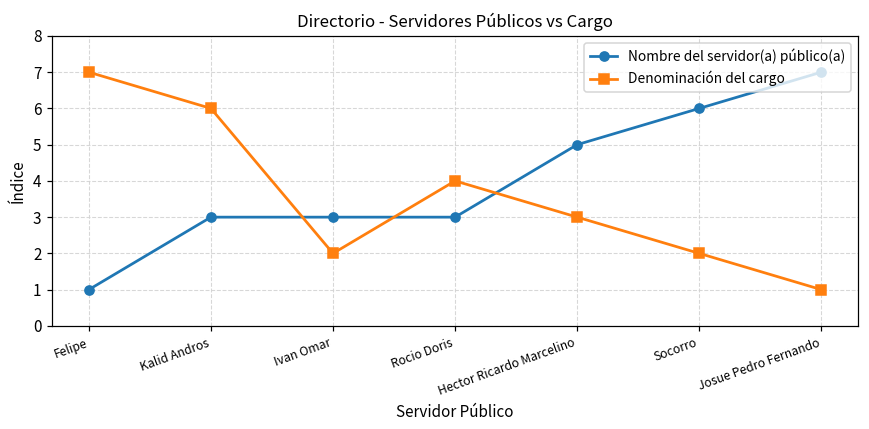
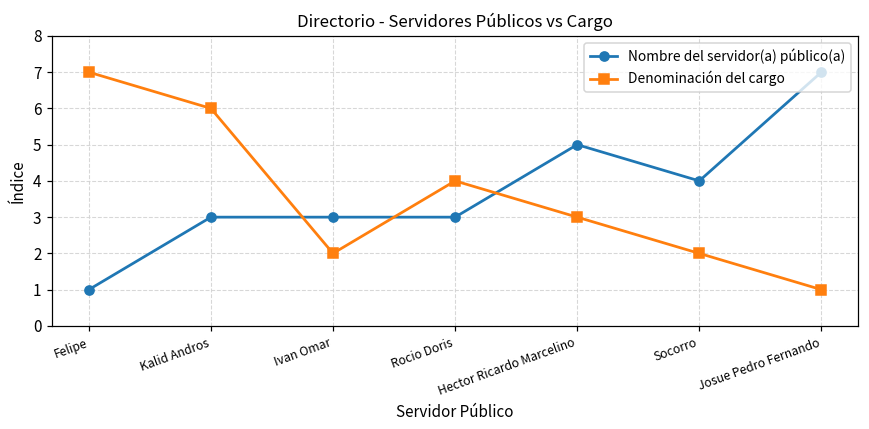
  {
    "Nombre del servidor(a) público(a)": {
      "Felipe": 1,
      "Kalid Andros": 3,
      "Ivan Omar": 3,
      "Rocio Doris": 3,
      "Hector Ricardo Marcelino": 5,
-     "Socorro": 6
+     "Socorro": 4
    },
    "Denominación del cargo": {
      "Felipe": 7,
      "Kalid Andros": 6,
      "Ivan Omar": 2,
      "Rocio Doris": 4,
      "Hector Ricardo Marcelino": 3,
      "Socorro": 2,
      "Josue Pedro Fernando": 1
    }
  }
